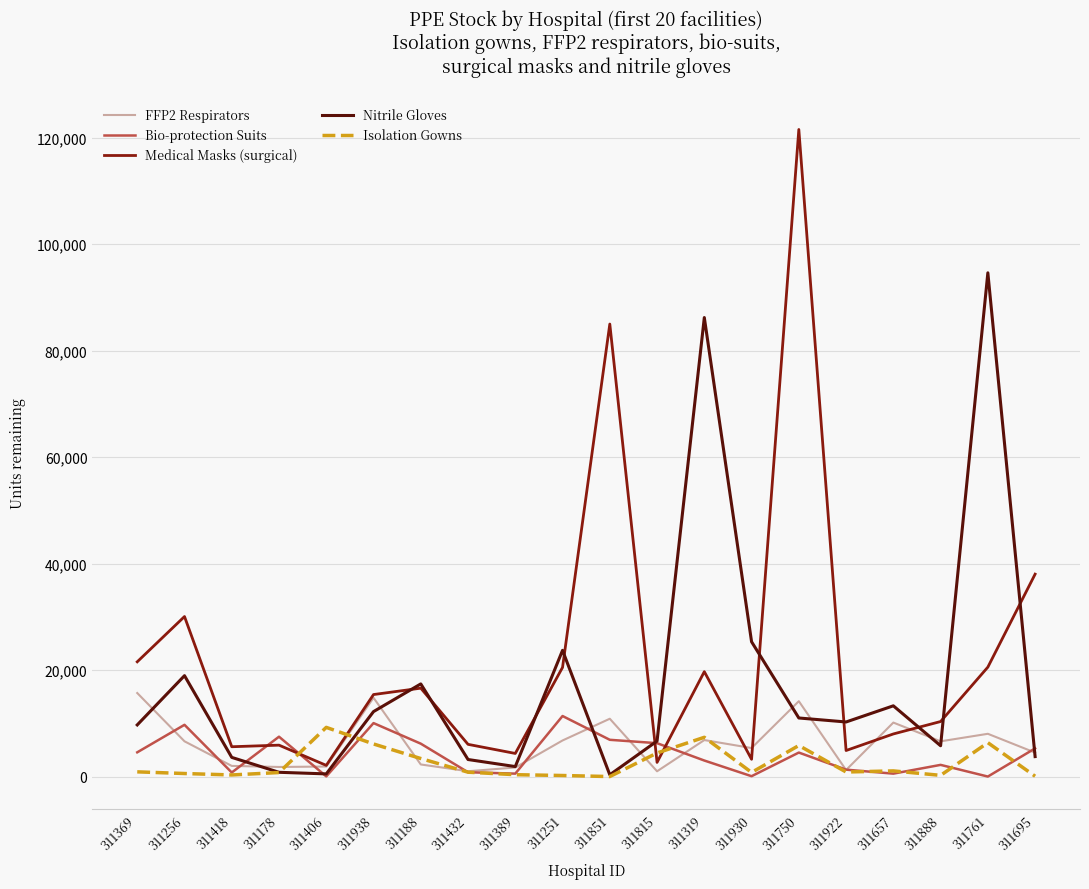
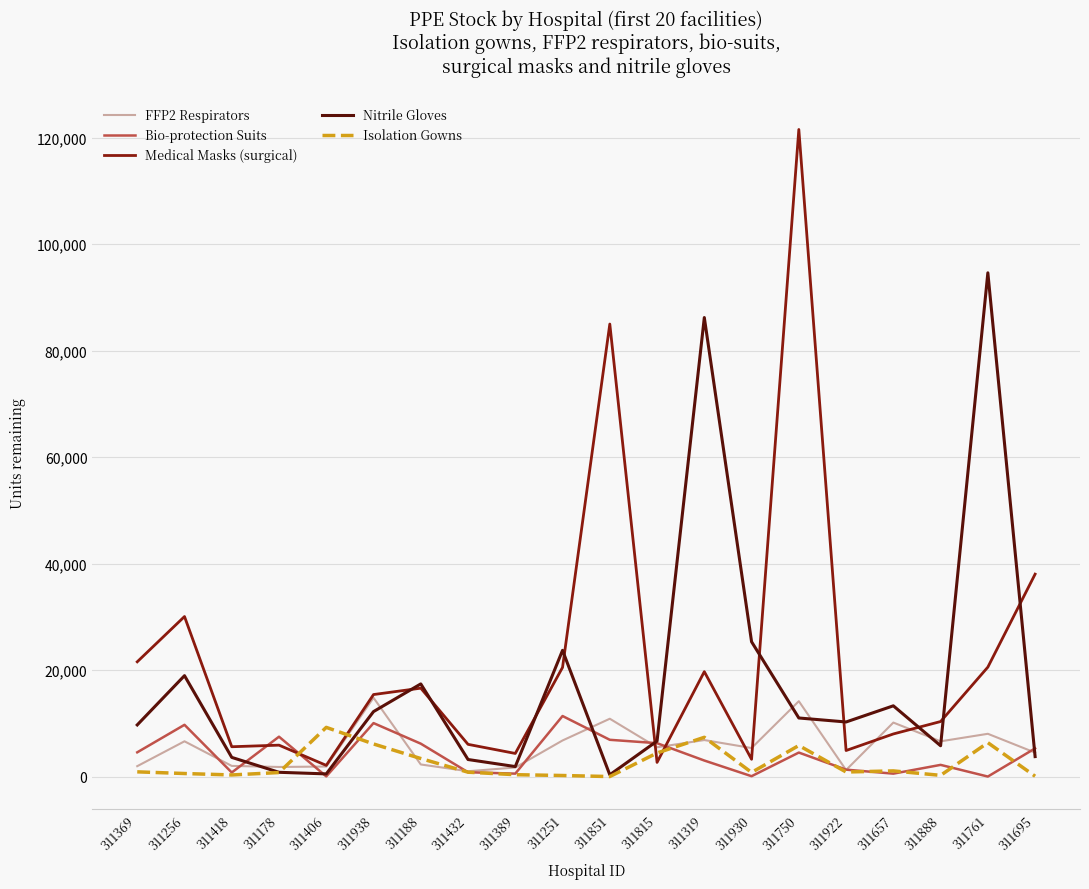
  {
    "FFP2 Respirators": {
-     "311369": "16,000",
+     "311369": "2,000",
      "311256": "7,000",
      "311418": "2,000",
      "311178": "2,000",
      "311938": "15,000",
      "311188": "2,000",
      "311251": "7,000",
      "311851": "11,000",
-     "311815": "1,000",
+     "311815": "5,000",
      "311319": "7,000",
      "311930": "5,000",
      "311750": "14,000",
      "311657": "10,000",
      "311888": "7,000",
      "311761": "8,000",
      "311695": "4,000"
    },
    "Bio-protection Suits": {
      "311369": "5,000",
      "311256": "10,000",
      "311178": "7,000",
      "311938": "10,000",
      "311188": "6,000",
      "311251": "11,000",
      "311851": "7,000",
      "311319": "3,000",
      "311930": "0",
      "311750": "5,000",
      "311657": "1,000",
      "311888": "2,000",
      "311761": "0",
      "311695": "5,000"
    },
    "Isolation Gowns": {
      "311369": "1,000",
      "311256": "1,000",
      "311406": "9,000",
      "311938": "6,000",
      "311188": "3,000",
      "311251": "0",
      "311815": "4,000",
      "311319": "7,000",
      "311930": "1,000",
      "311750": "6,000",
      "311657": "1,000",
      "311888": "0",
      "311761": "6,000",
      "311695": "0"
    }
  }
